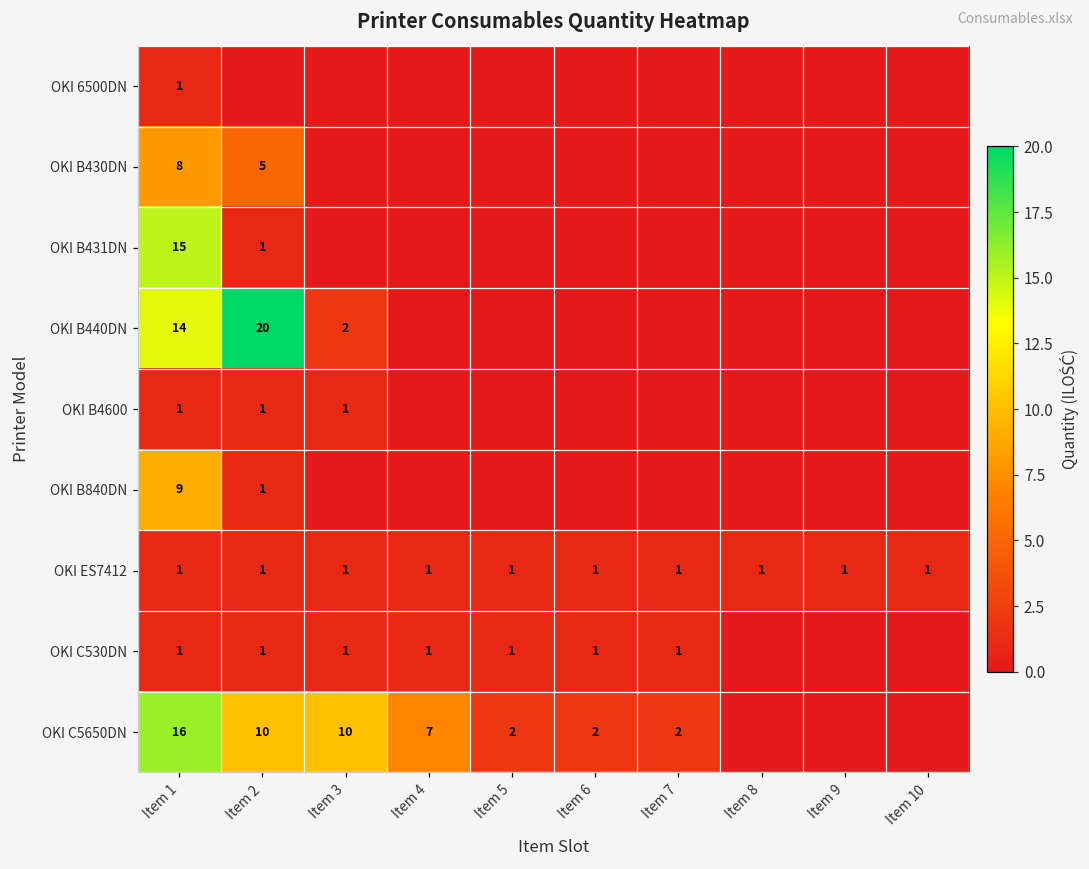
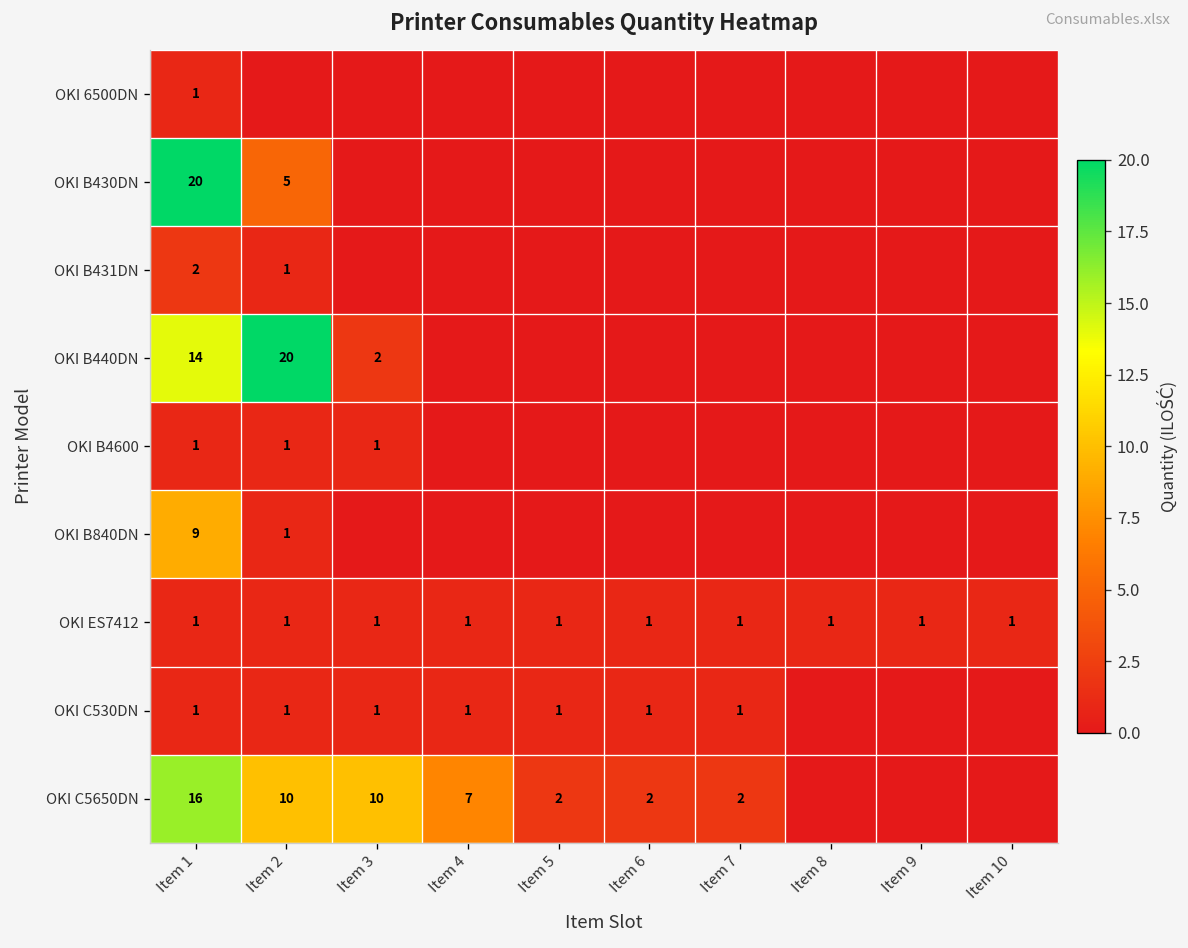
  {
    "OKI 6500DN": {
      "Item 1": 1
    },
    "OKI B430DN": {
-     "Item 1": 8,
+     "Item 1": 20,
      "Item 2": 5
    },
    "OKI B431DN": {
-     "Item 1": 15,
+     "Item 1": 2,
      "Item 2": 1
    },
    "OKI B440DN": {
      "Item 1": 14,
      "Item 2": 20,
      "Item 3": 2
    },
    "OKI B4600": {
      "Item 1": 1,
      "Item 2": 1,
      "Item 3": 1
    },
    "OKI B840DN": {
      "Item 1": 9,
      "Item 2": 1
    },
    "OKI ES7412": {
      "Item 1": 1,
      "Item 2": 1,
      "Item 3": 1,
      "Item 4": 1,
      "Item 5": 1,
      "Item 6": 1,
      "Item 7": 1,
      "Item 8": 1,
      "Item 9": 1,
      "Item 10": 1
    },
    "OKI C530DN": {
      "Item 1": 1,
      "Item 2": 1,
      "Item 3": 1,
      "Item 4": 1,
      "Item 5": 1,
      "Item 6": 1,
      "Item 7": 1
    },
    "OKI C5650DN": {
      "Item 1": 16,
      "Item 2": 10,
      "Item 3": 10,
      "Item 4": 7,
      "Item 5": 2,
      "Item 6": 2,
      "Item 7": 2
    }
  }
